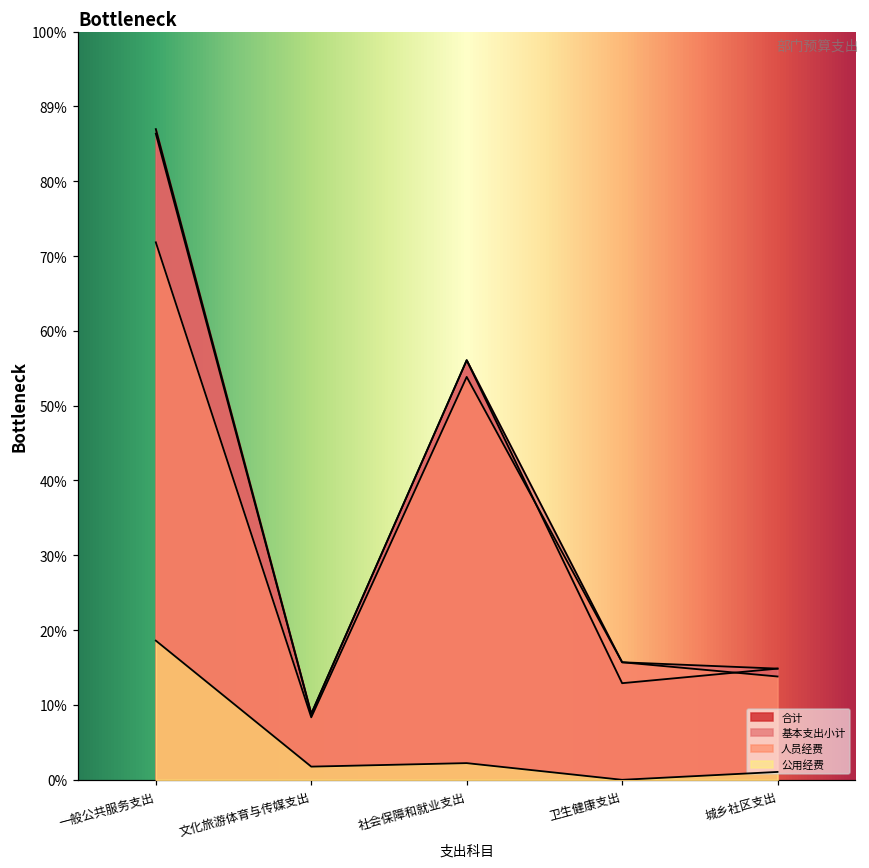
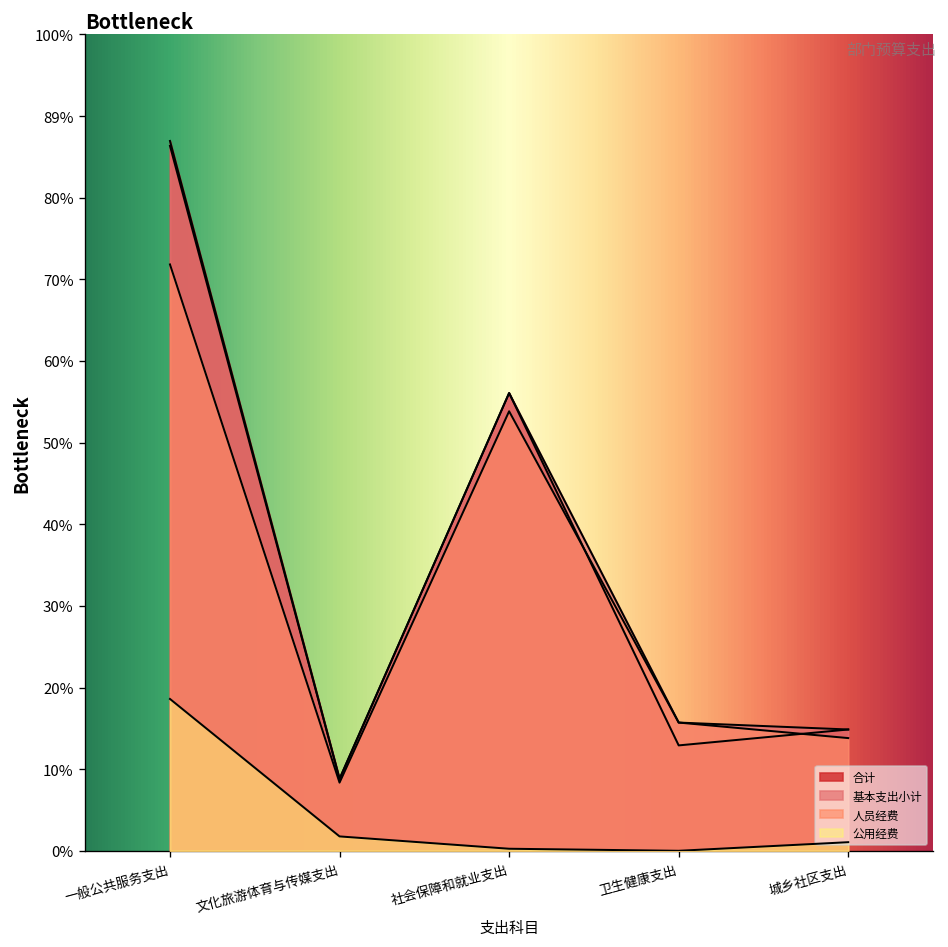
  {
    "合计": {
      "一般公共服务支出": "87%",
      "卫生健康支出": "13%"
    },
    "公用经费": {
      "一般公共服务支出": "19%",
      "文化旅游体育与传媒支出": "2%",
-     "社会保障和就业支出": "2%",
+     "社会保障和就业支出": "0%",
      "卫生健康支出": "0%"
    }
  }
